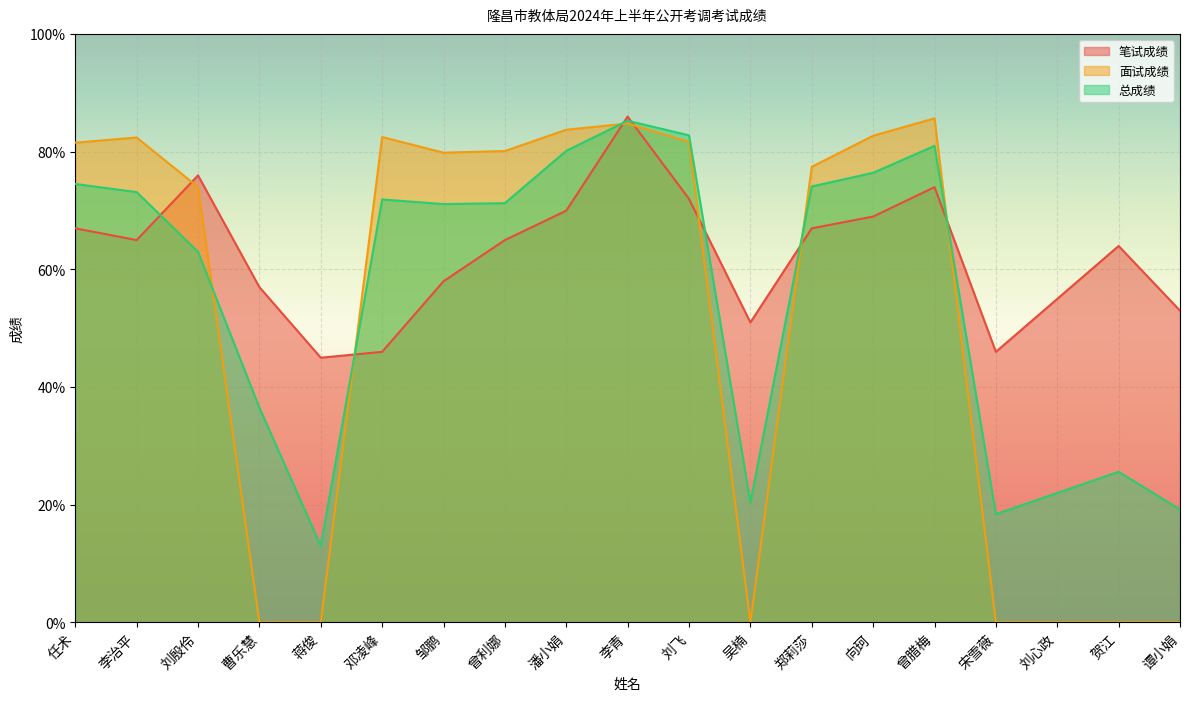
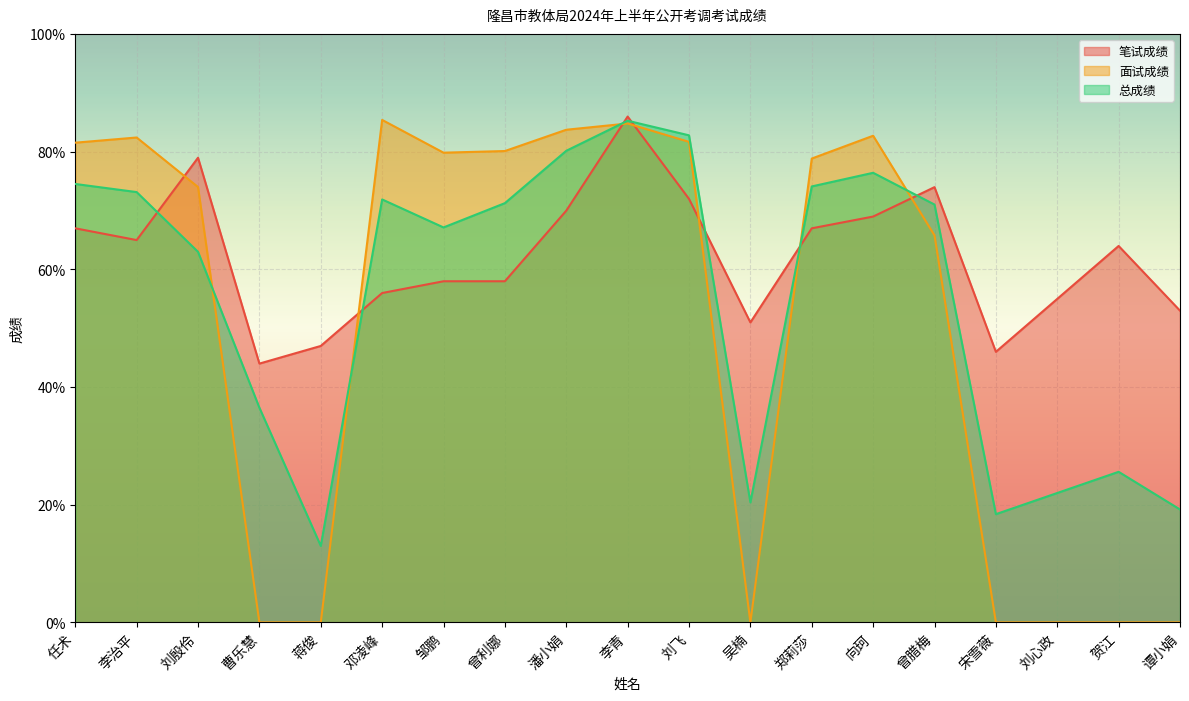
  {
    "笔试成绩": {
      "任术": "67%",
      "李治平": "65%",
-     "刘殷伶": "76%",
-     "曹乐慧": "57%",
-     "蒋俊": "45%",
-     "邓凌峰": "46%",
+     "刘殷伶": "79%",
+     "曹乐慧": "44%",
+     "蒋俊": "47%",
+     "邓凌峰": "56%",
      "邹鹏": "58%",
-     "曾利娜": "65%",
+     "曾利娜": "58%",
      "潘小娟": "70%",
      "李青": "86%",
      "刘飞": "72%",
      "吴楠": "51%",
      "郑莉莎": "67%",
      "向珂": "69%",
      "曾腊梅": "74%",
      "宋雪薇": "46%",
      "刘心政": "55%",
      "贺江": "64%",
      "谭小娟": "53%"
    },
    "面试成绩": {
      "任术": "82%",
      "李治平": "82%",
      "刘殷伶": "74%",
      "曹乐慧": "0%",
      "蒋俊": "0%",
-     "邓凌峰": "83%",
+     "邓凌峰": "85%",
      "邹鹏": "80%",
      "曾利娜": "80%",
      "潘小娟": "84%",
      "李青": "85%",
      "刘飞": "82%",
      "吴楠": "0%",
-     "郑莉莎": "77%",
+     "郑莉莎": "79%",
      "向珂": "83%",
-     "曾腊梅": "86%",
+     "曾腊梅": "66%",
      "宋雪薇": "0%",
      "刘心政": "0%",
      "贺江": "0%",
      "谭小娟": "0%"
    },
    "总成绩": {
      "任术": "75%",
      "李治平": "73%",
      "刘殷伶": "63%",
      "曹乐慧": "37%",
      "蒋俊": "13%",
      "邓凌峰": "72%",
-     "邹鹏": "71%",
+     "邹鹏": "67%",
      "曾利娜": "71%",
      "潘小娟": "80%",
      "李青": "85%",
      "刘飞": "83%",
      "吴楠": "20%",
      "郑莉莎": "74%",
      "向珂": "76%",
-     "曾腊梅": "81%",
+     "曾腊梅": "71%",
      "宋雪薇": "18%",
      "刘心政": "22%",
      "贺江": "26%",
      "谭小娟": "19%"
    }
  }
